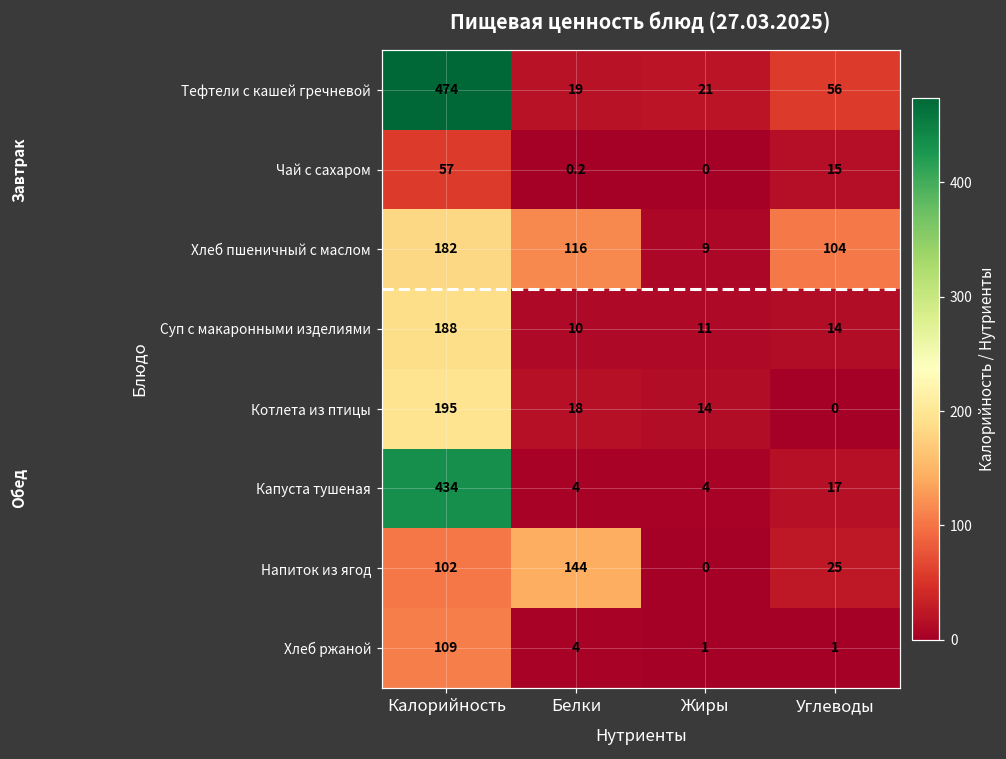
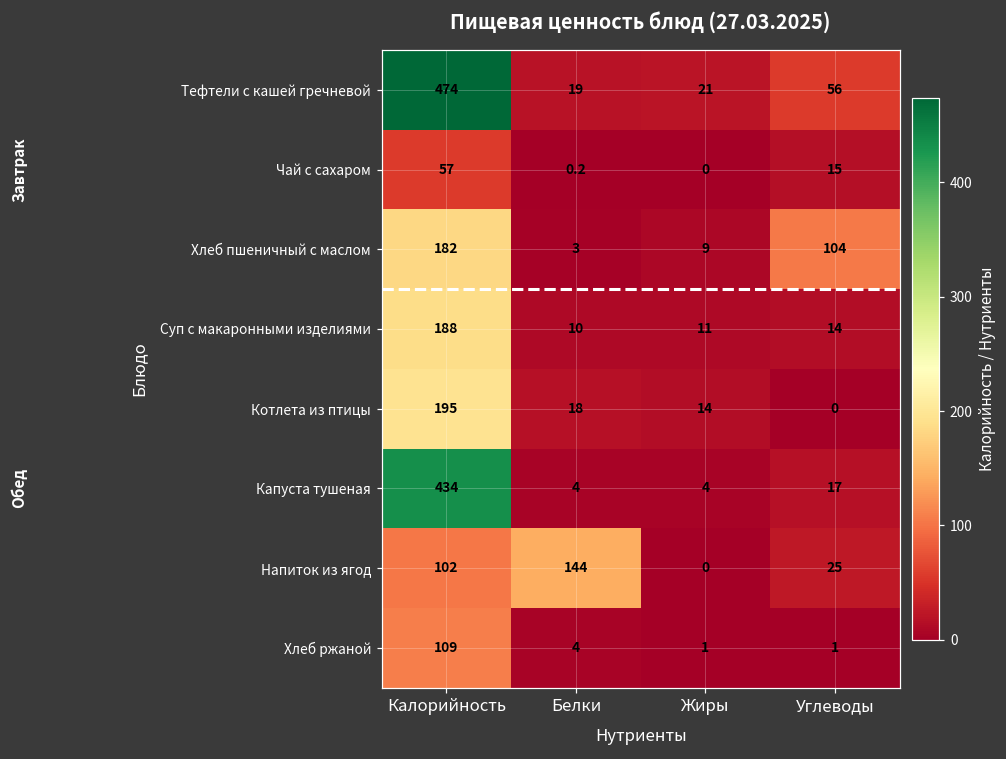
  {
    "Тефтели с кашей гречневой": {
      "Калорийность": 474,
      "Белки": 19,
      "Жиры": 21,
      "Углеводы": 56
    },
    "Чай с сахаром": {
      "Калорийность": 57,
      "Белки": 0.2,
      "Жиры": 0,
      "Углеводы": 15
    },
    "Хлеб пшеничный с маслом": {
      "Калорийность": 182,
-     "Белки": 116,
+     "Белки": 3,
      "Жиры": 9,
      "Углеводы": 104
    },
    "Суп с макаронными изделиями": {
      "Калорийность": 188,
      "Белки": 10,
      "Жиры": 11,
      "Углеводы": 14
    },
    "Котлета из птицы": {
      "Калорийность": 195,
      "Белки": 18,
      "Жиры": 14,
      "Углеводы": 0
    },
    "Капуста тушеная": {
      "Калорийность": 434,
      "Белки": 4,
      "Жиры": 4,
      "Углеводы": 17
    },
    "Напиток из ягод": {
      "Калорийность": 102,
      "Белки": 144,
      "Жиры": 0,
      "Углеводы": 25
    },
    "Хлеб ржаной": {
      "Калорийность": 109,
      "Белки": 4,
      "Жиры": 1,
      "Углеводы": 1
    }
  }
